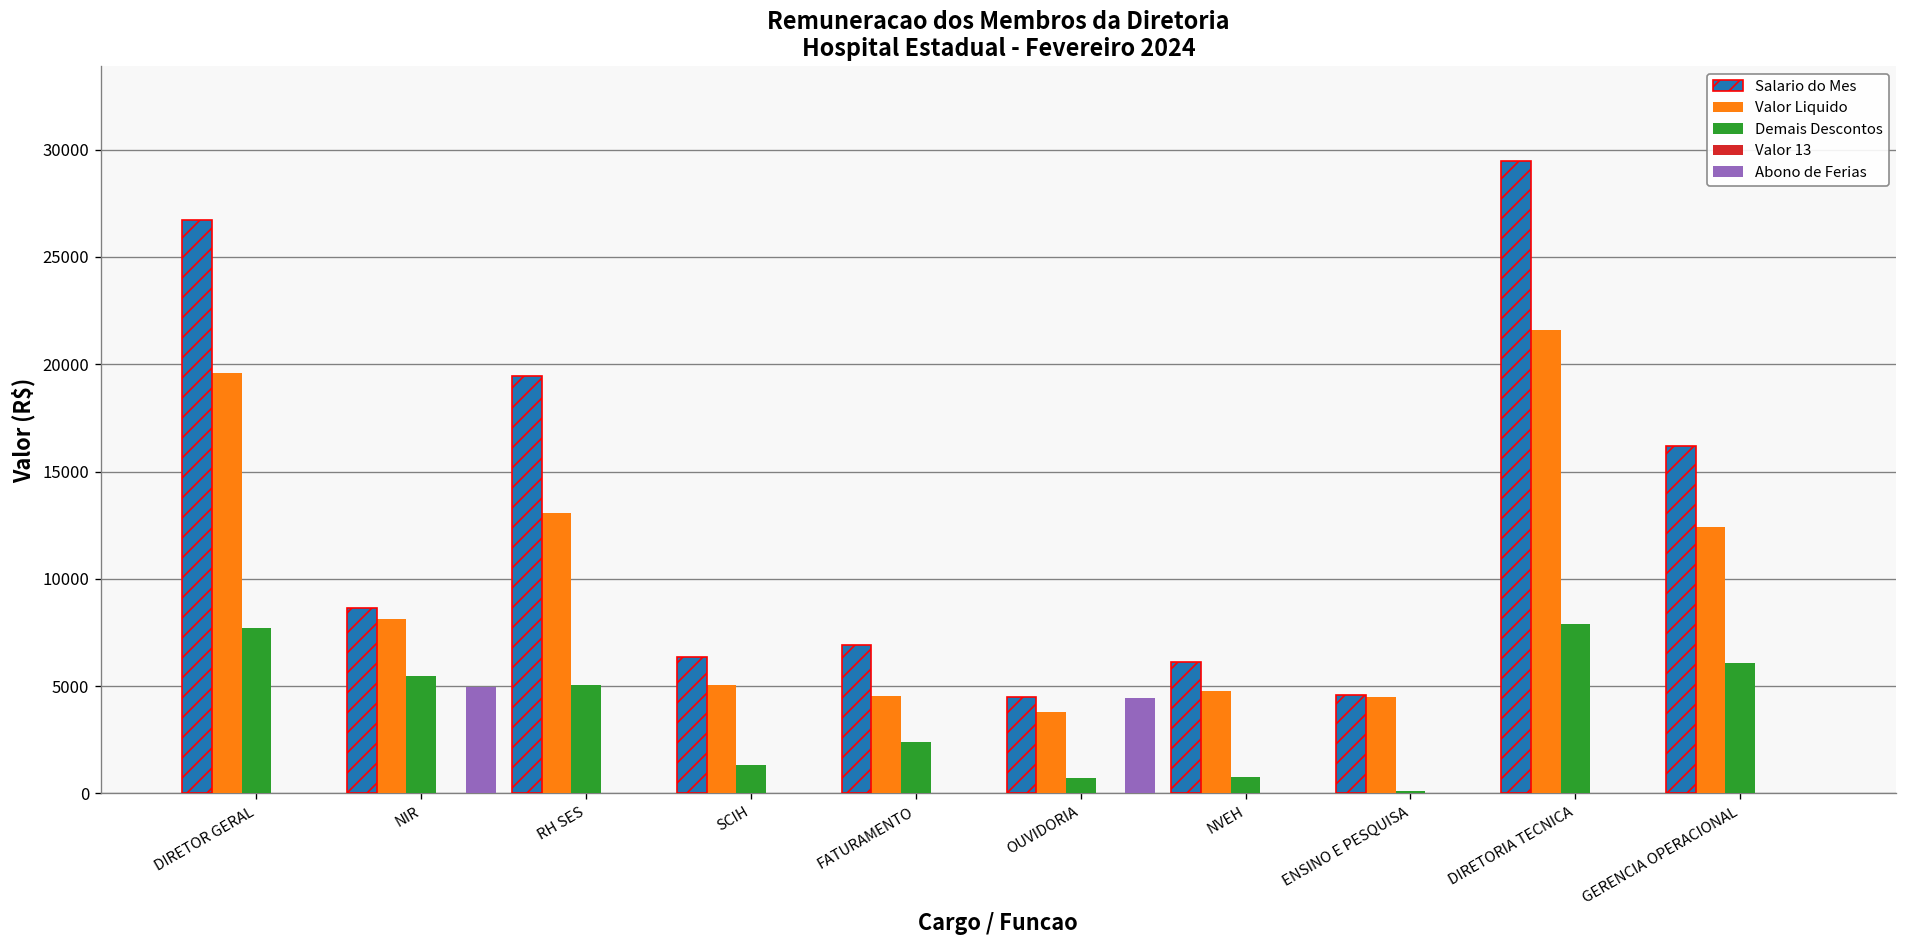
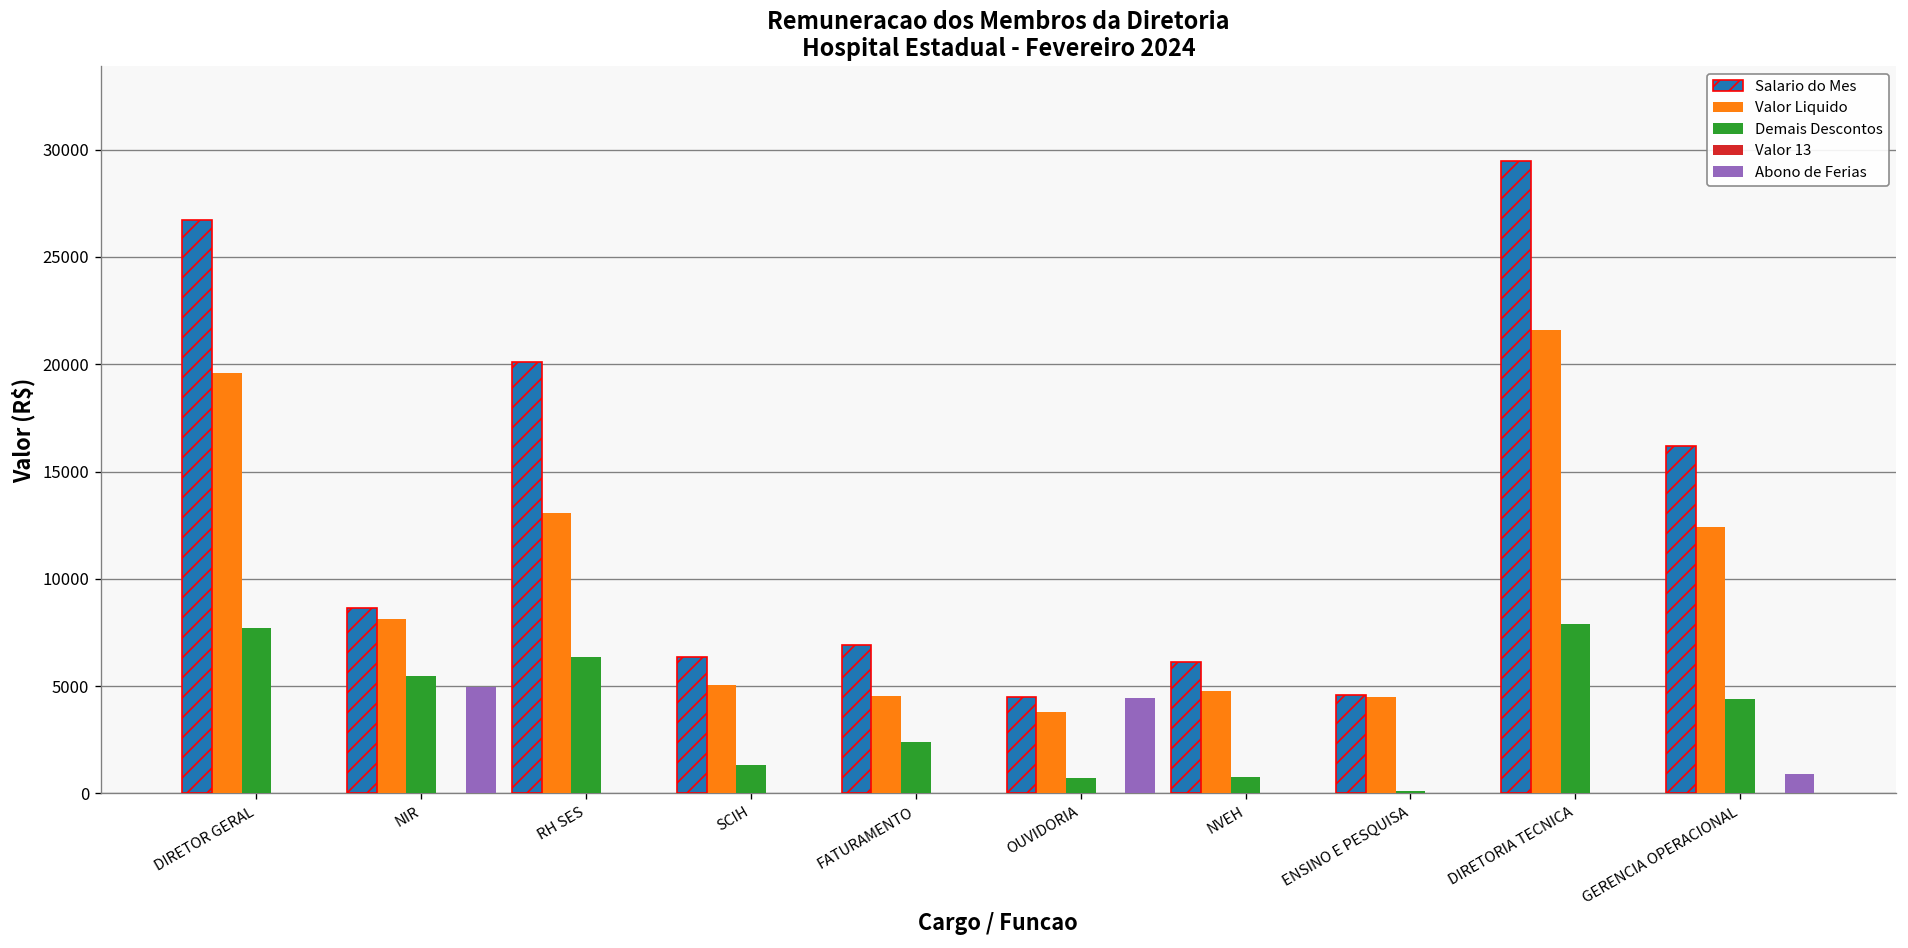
  {
    "Salario do Mes": {
      "DIRETOR GERAL": 26700,
      "NIR": 8700,
-     "RH SES": 19500,
+     "RH SES": 20100,
      "SCIH": 6400,
      "FATURAMENTO": 6900,
      "OUVIDORIA": 4500,
      "NVEH": 6100,
      "ENSINO E PESQUISA": 4600,
      "DIRETORIA TECNICA": 29500,
      "GERENCIA OPERACIONAL": 16200
    },
    "Valor Liquido": {
      "DIRETOR GERAL": 19600,
      "NIR": 8200,
      "RH SES": 13100,
      "SCIH": 5000,
      "FATURAMENTO": 4600,
      "OUVIDORIA": 3800,
      "NVEH": 4800,
      "ENSINO E PESQUISA": 4500,
      "DIRETORIA TECNICA": 21600,
      "GERENCIA OPERACIONAL": 12400
    },
    "Demais Descontos": {
      "DIRETOR GERAL": 7700,
      "NIR": 5500,
-     "RH SES": 5000,
+     "RH SES": 6400,
      "SCIH": 1300,
      "FATURAMENTO": 2400,
      "OUVIDORIA": 700,
      "NVEH": 800,
      "DIRETORIA TECNICA": 7900,
-     "GERENCIA OPERACIONAL": 6100
+     "GERENCIA OPERACIONAL": 4400
    },
    "Valor 13": {
      "DIRETOR GERAL": 0,
      "NIR": 0,
      "RH SES": 0,
      "SCIH": 0,
      "FATURAMENTO": 0,
      "OUVIDORIA": 0,
      "NVEH": 0,
      "ENSINO E PESQUISA": 0,
      "DIRETORIA TECNICA": 0,
      "GERENCIA OPERACIONAL": 0
    },
    "Abono de Ferias": {
      "DIRETOR GERAL": 0,
      "NIR": 5000,
      "RH SES": 0,
      "SCIH": 0,
      "FATURAMENTO": 0,
      "OUVIDORIA": 4500,
      "NVEH": 0,
      "ENSINO E PESQUISA": 0,
      "DIRETORIA TECNICA": 0,
-     "GERENCIA OPERACIONAL": 0
+     "GERENCIA OPERACIONAL": 900
    }
  }
